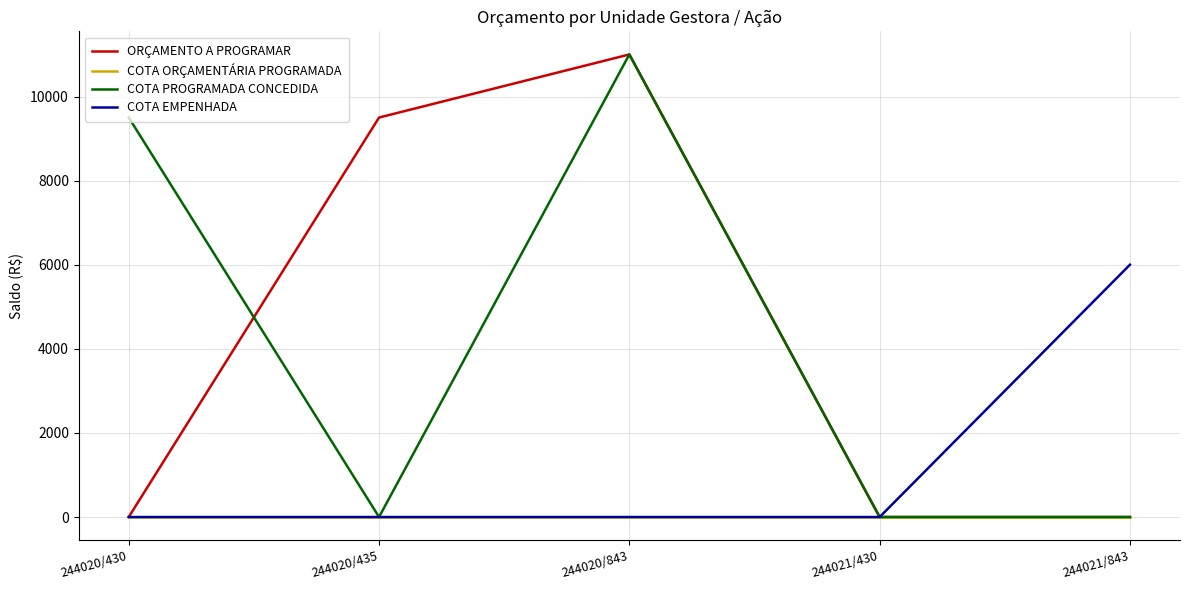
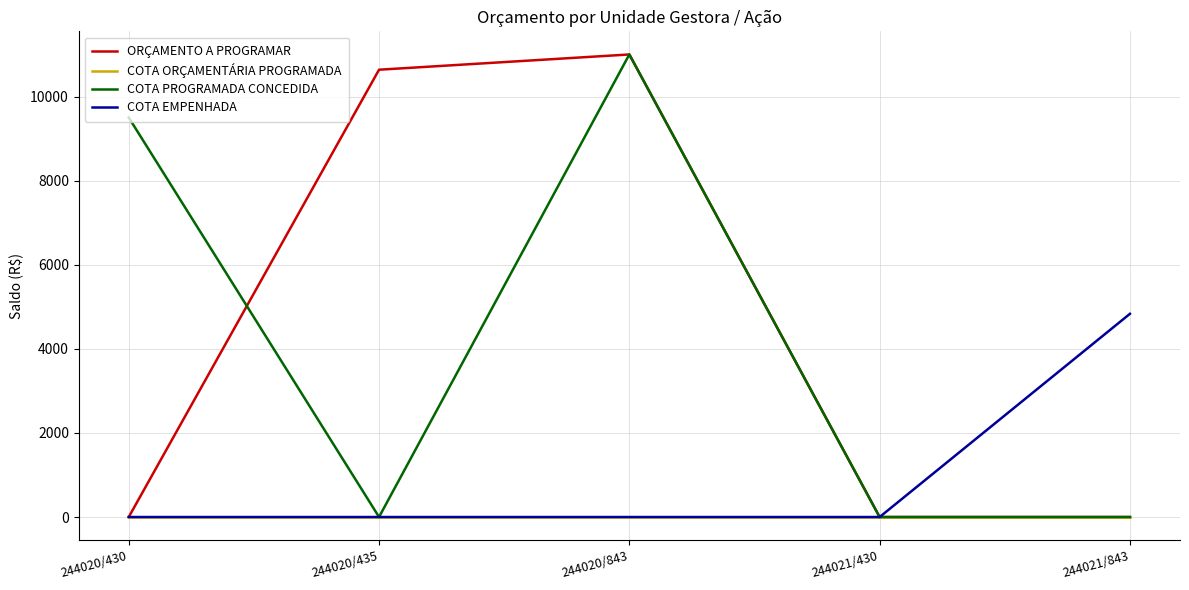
  {
    "ORÇAMENTO A PROGRAMAR": {
-     "244020/435": 9500
+     "244020/435": 10600
    },
    "COTA EMPENHADA": {
-     "244021/843": 6000
+     "244021/843": 4800
    }
  }
